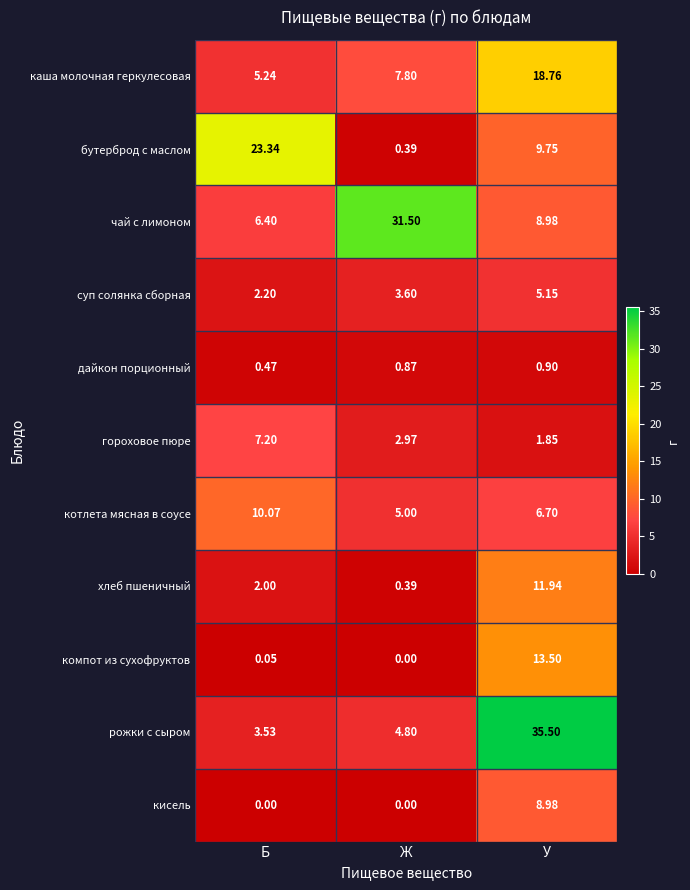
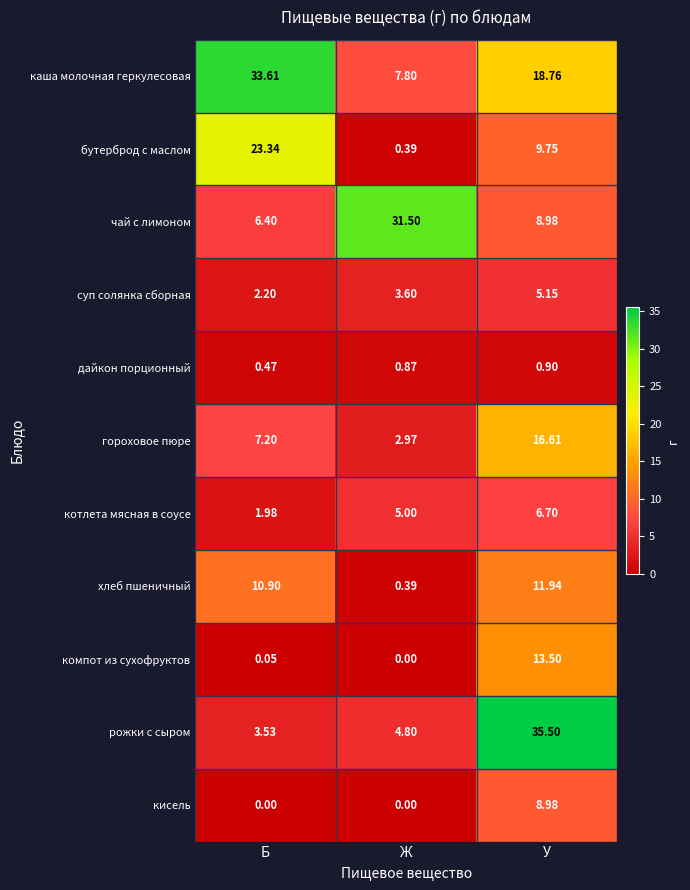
  {
    "каша молочная геркулесовая": {
-     "Б": 5.24,
+     "Б": 33.61,
      "Ж": 7.80,
      "У": 18.76
    },
    "бутерброд с маслом": {
      "Б": 23.34,
      "Ж": 0.39,
      "У": 9.75
    },
    "чай с лимоном": {
      "Б": 6.40,
      "Ж": 31.50,
      "У": 8.98
    },
    "суп солянка сборная": {
      "Б": 2.20,
      "Ж": 3.60,
      "У": 5.15
    },
    "дайкон порционный": {
      "Б": 0.47,
      "Ж": 0.87,
      "У": 0.90
    },
    "гороховое пюре": {
      "Б": 7.20,
      "Ж": 2.97,
-     "У": 1.85
+     "У": 16.61
    },
    "котлета мясная в соусе": {
-     "Б": 10.07,
+     "Б": 1.98,
      "Ж": 5.00,
      "У": 6.70
    },
    "хлеб пшеничный": {
-     "Б": 2.00,
+     "Б": 10.90,
      "Ж": 0.39,
      "У": 11.94
    },
    "компот из сухофруктов": {
      "Б": 0.05,
      "Ж": 0.00,
      "У": 13.50
    },
    "рожки с сыром": {
      "Б": 3.53,
      "Ж": 4.80,
      "У": 35.50
    },
    "кисель": {
      "Б": 0.00,
      "Ж": 0.00,
      "У": 8.98
    }
  }
